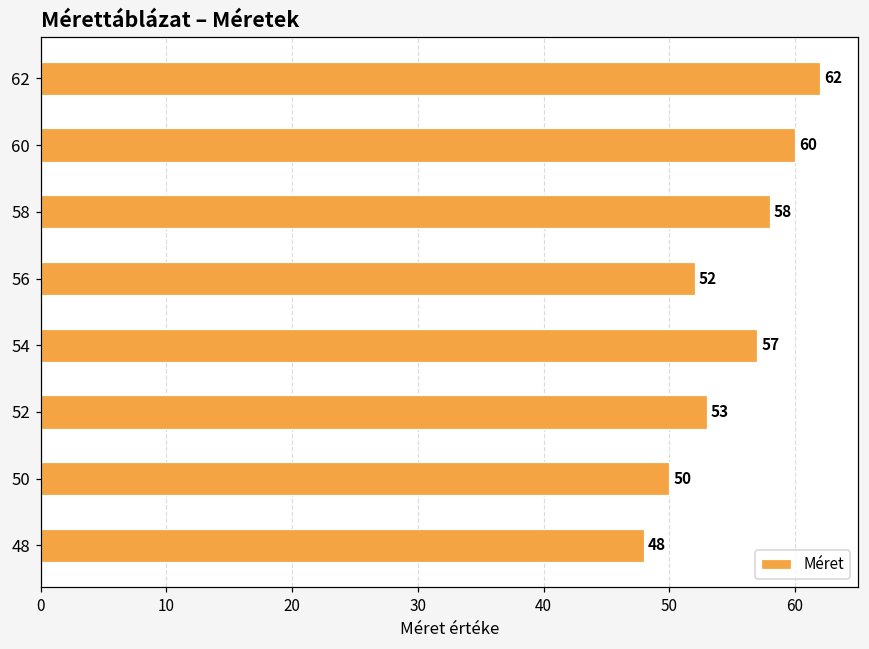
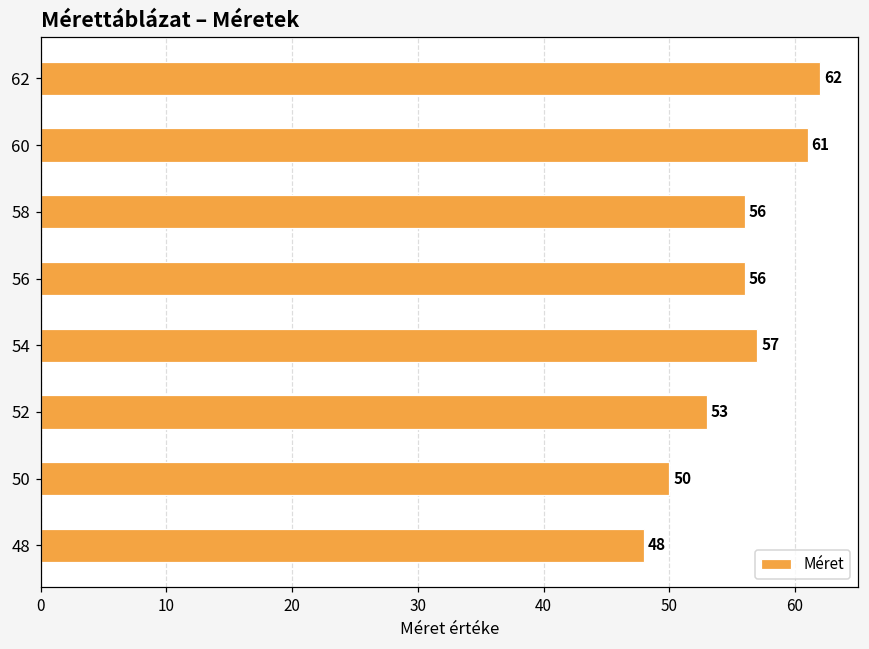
  {
    "62": 62,
-   "60": 60,
-   "58": 58,
-   "56": 52,
+   "60": 61,
+   "58": 56,
+   "56": 56,
    "54": 57,
    "52": 53,
    "50": 50,
    "48": 48
  }
